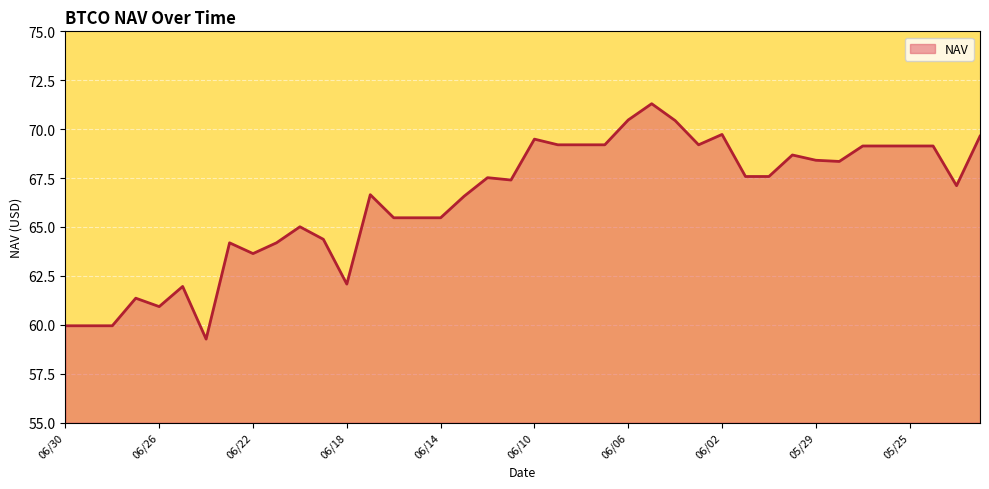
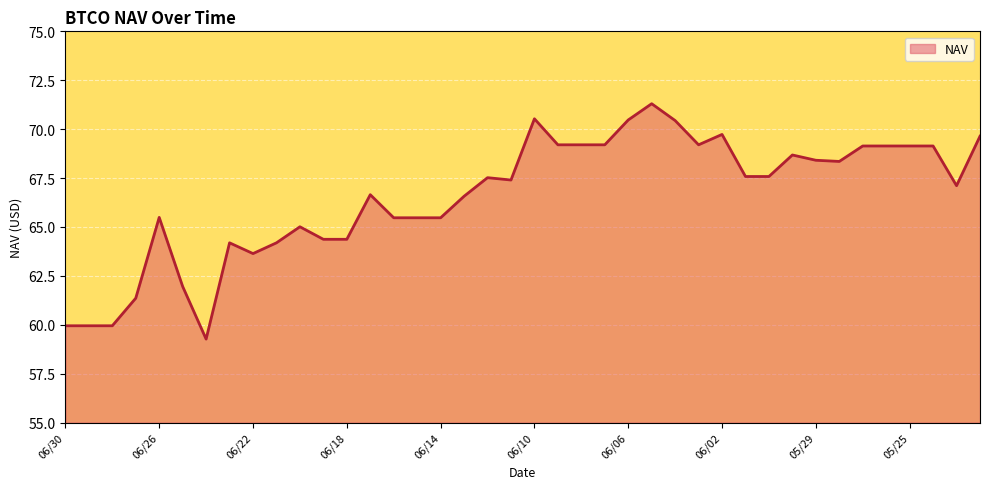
  {
    "06/30": 60.0,
-   "06/26": 60.9,
+   "06/26": 65.5,
    "06/22": 63.6,
-   "06/18": 62.1,
+   "06/18": 64.4,
    "06/14": 65.5,
-   "06/10": 69.5,
+   "06/10": 70.5,
    "06/06": 70.5,
    "06/02": 69.7,
    "05/29": 68.4,
    "05/25": 69.1
  }
